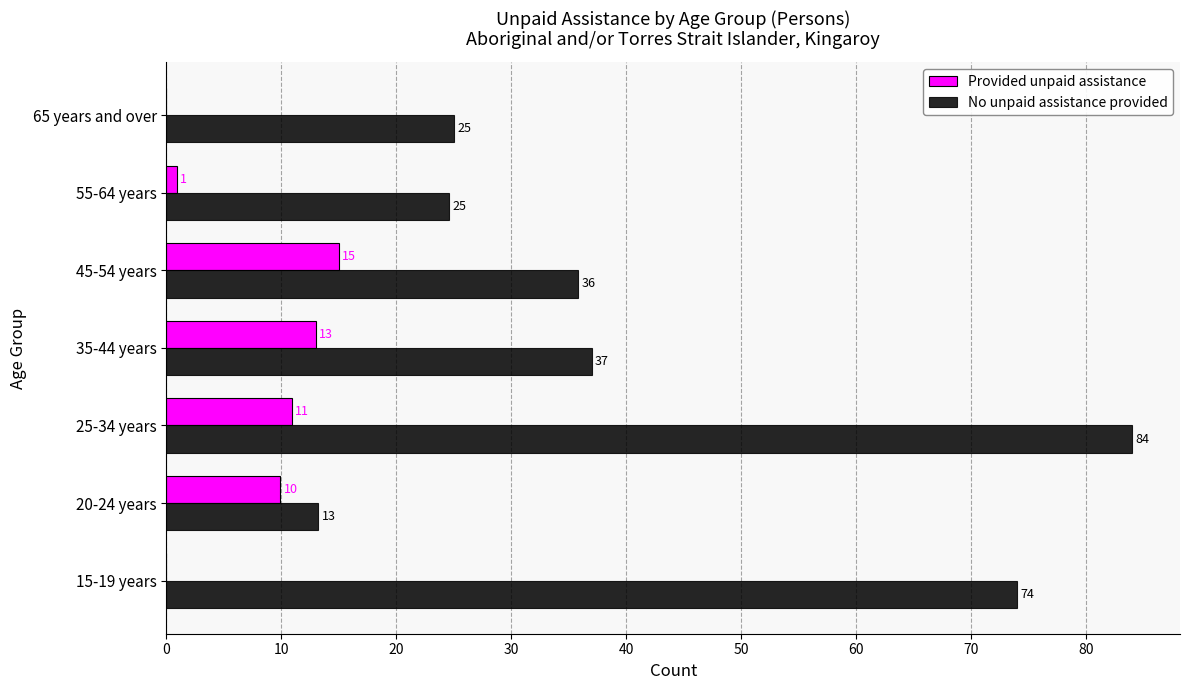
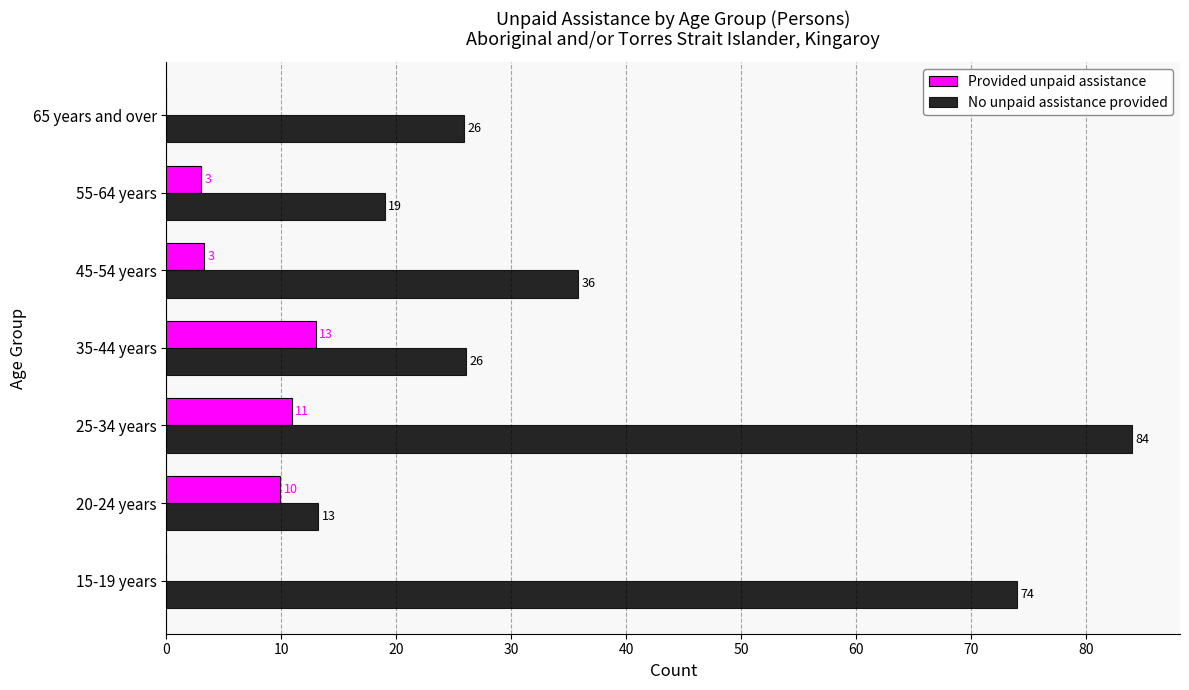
  {
    "Provided unpaid assistance": {
-     "55-64 years": 1,
-     "45-54 years": 15,
+     "55-64 years": 3,
+     "45-54 years": 3,
      "35-44 years": 13,
      "25-34 years": 11,
      "20-24 years": 10
    },
    "No unpaid assistance provided": {
-     "65 years and over": 25,
-     "55-64 years": 25,
+     "65 years and over": 26,
+     "55-64 years": 19,
      "45-54 years": 36,
-     "35-44 years": 37,
+     "35-44 years": 26,
      "25-34 years": 84,
      "20-24 years": 13,
      "15-19 years": 74
    }
  }
